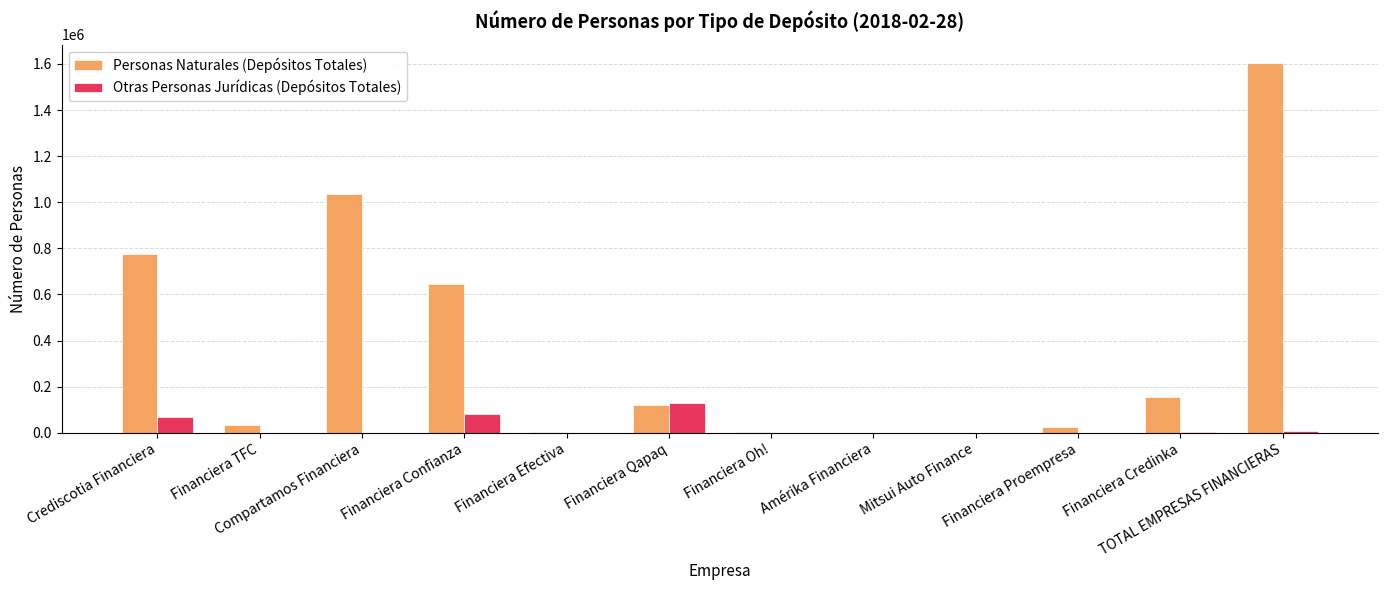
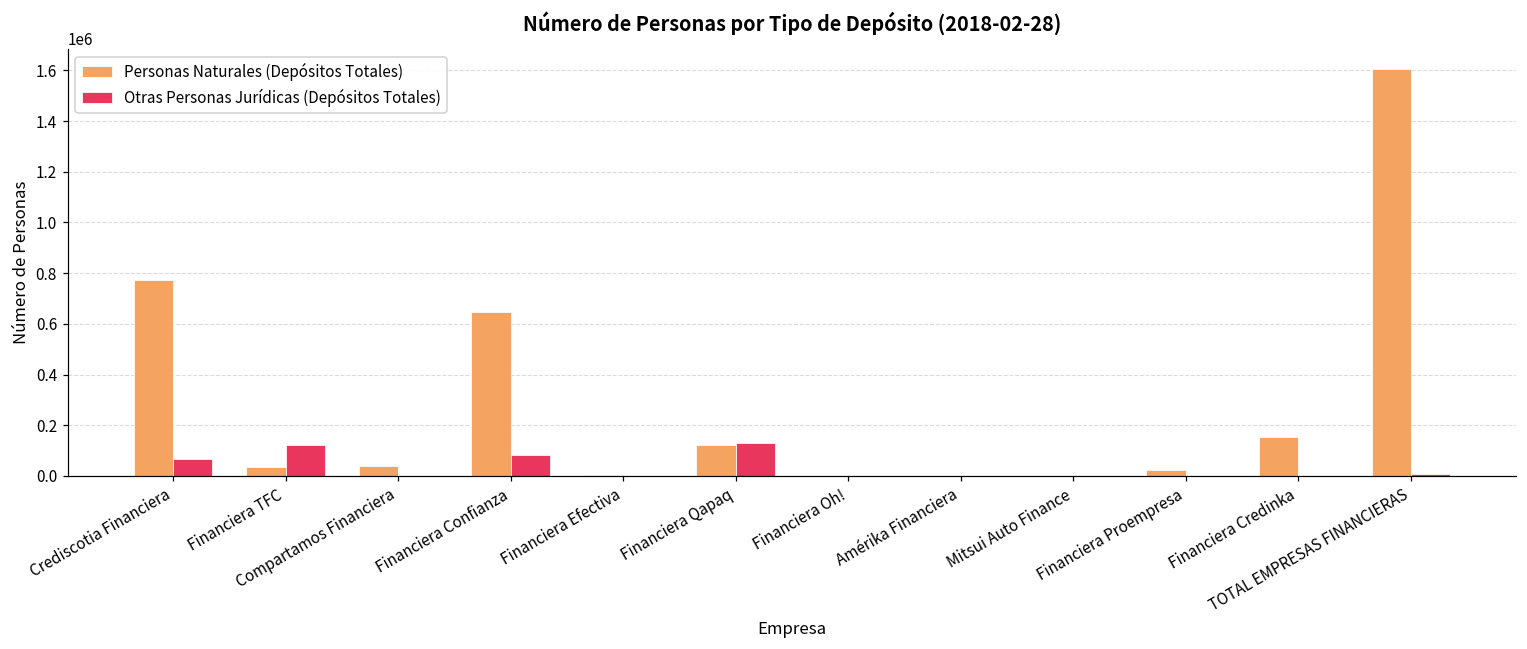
  {
    "Personas Naturales (Depósitos Totales)": {
      "Crediscotia Financiera": 770000,
      "Financiera TFC": 30000,
-     "Compartamos Financiera": 1030000,
+     "Compartamos Financiera": 40000,
      "Financiera Confianza": 650000,
      "Financiera Qapaq": 120000,
      "Amérika Financiera": 0,
      "Mitsui Auto Finance": 0,
      "Financiera Proempresa": 20000,
      "Financiera Credinka": 150000,
      "TOTAL EMPRESAS FINANCIERAS": 1600000
    },
    "Otras Personas Jurídicas (Depósitos Totales)": {
      "Crediscotia Financiera": 70000,
-     "Financiera TFC": 0,
+     "Financiera TFC": 120000,
      "Financiera Confianza": 80000,
      "Financiera Qapaq": 130000,
      "Financiera Oh!": 0,
      "Amérika Financiera": 0,
      "Mitsui Auto Finance": 0
    }
  }
